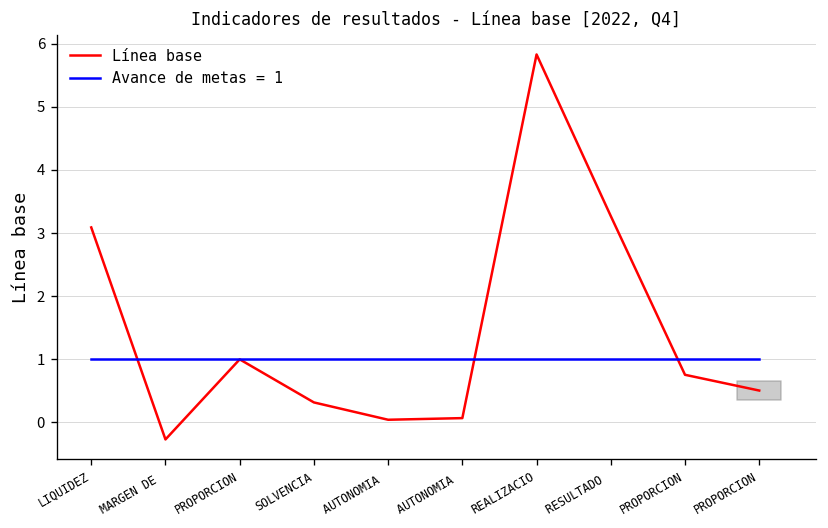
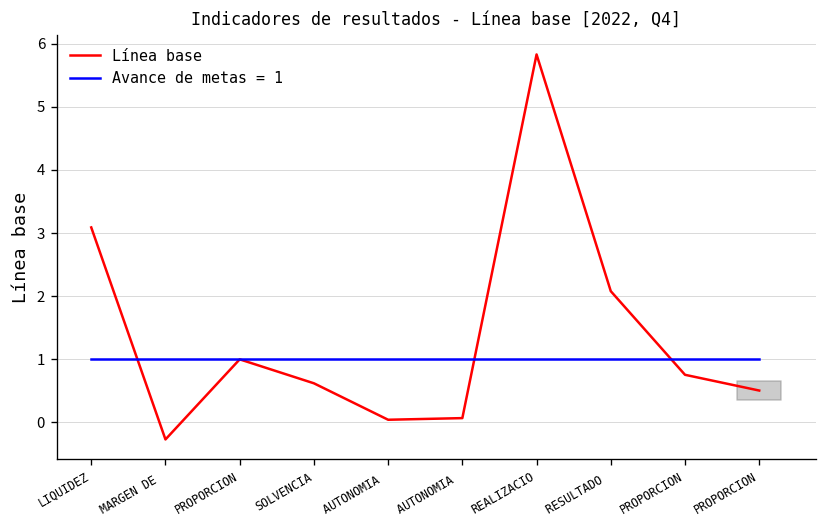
  {
    "Línea base": {
      "LIQUIDEZ": 3.1,
      "MARGEN DE": -0.3,
-     "SOLVENCIA": 0.3,
+     "SOLVENCIA": 0.6,
      "REALIZACIO": 5.8,
-     "RESULTADO": 3.3
+     "RESULTADO": 2.1
    },
    "Avance de metas = 1": {
      "LIQUIDEZ": 1.0,
      "MARGEN DE": 1.0,
      "SOLVENCIA": 1.0,
      "REALIZACIO": 1.0,
      "RESULTADO": 1.0
    }
  }
